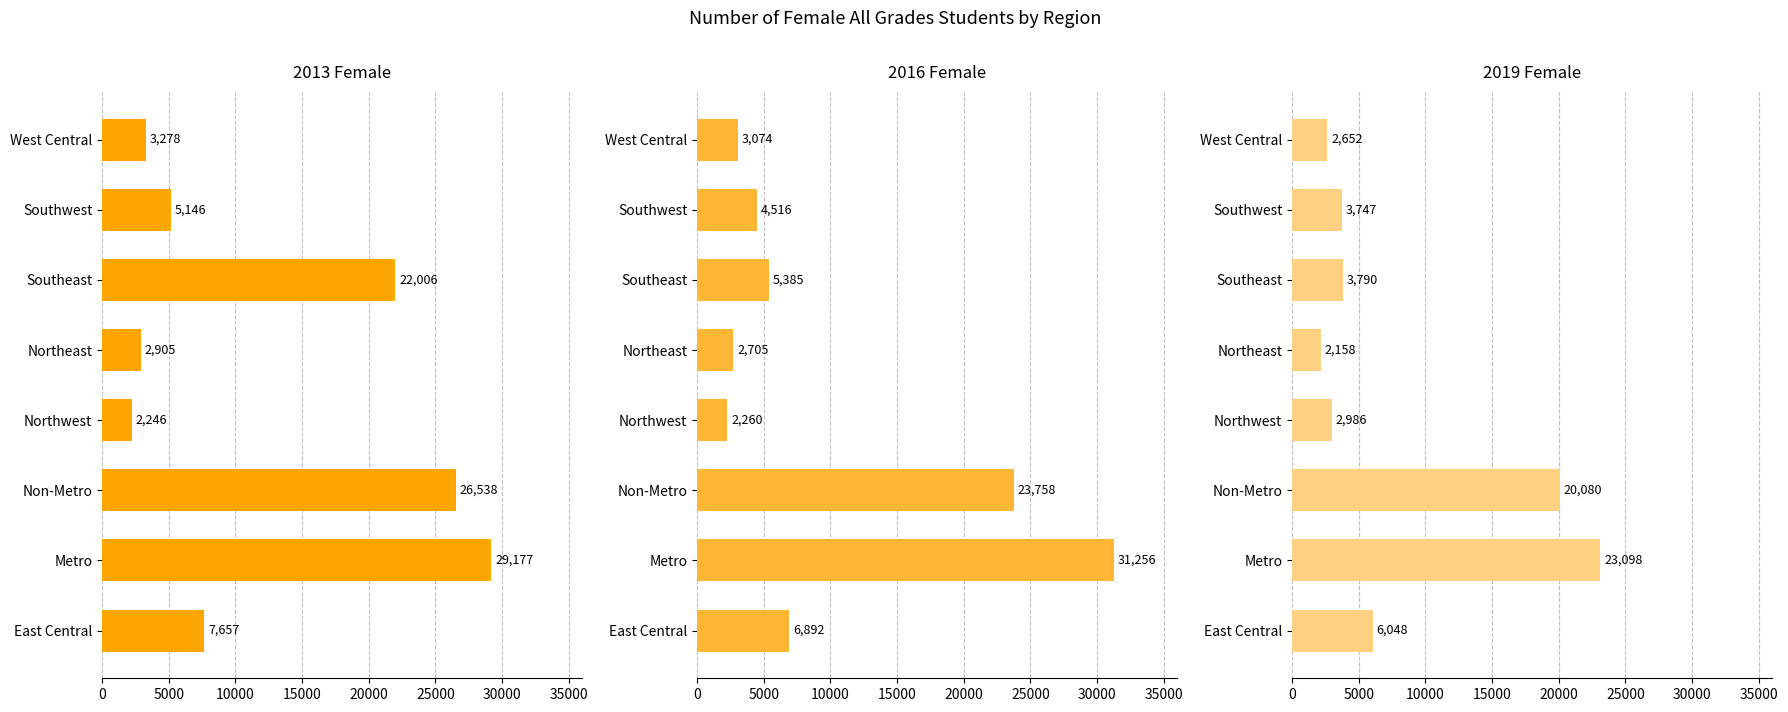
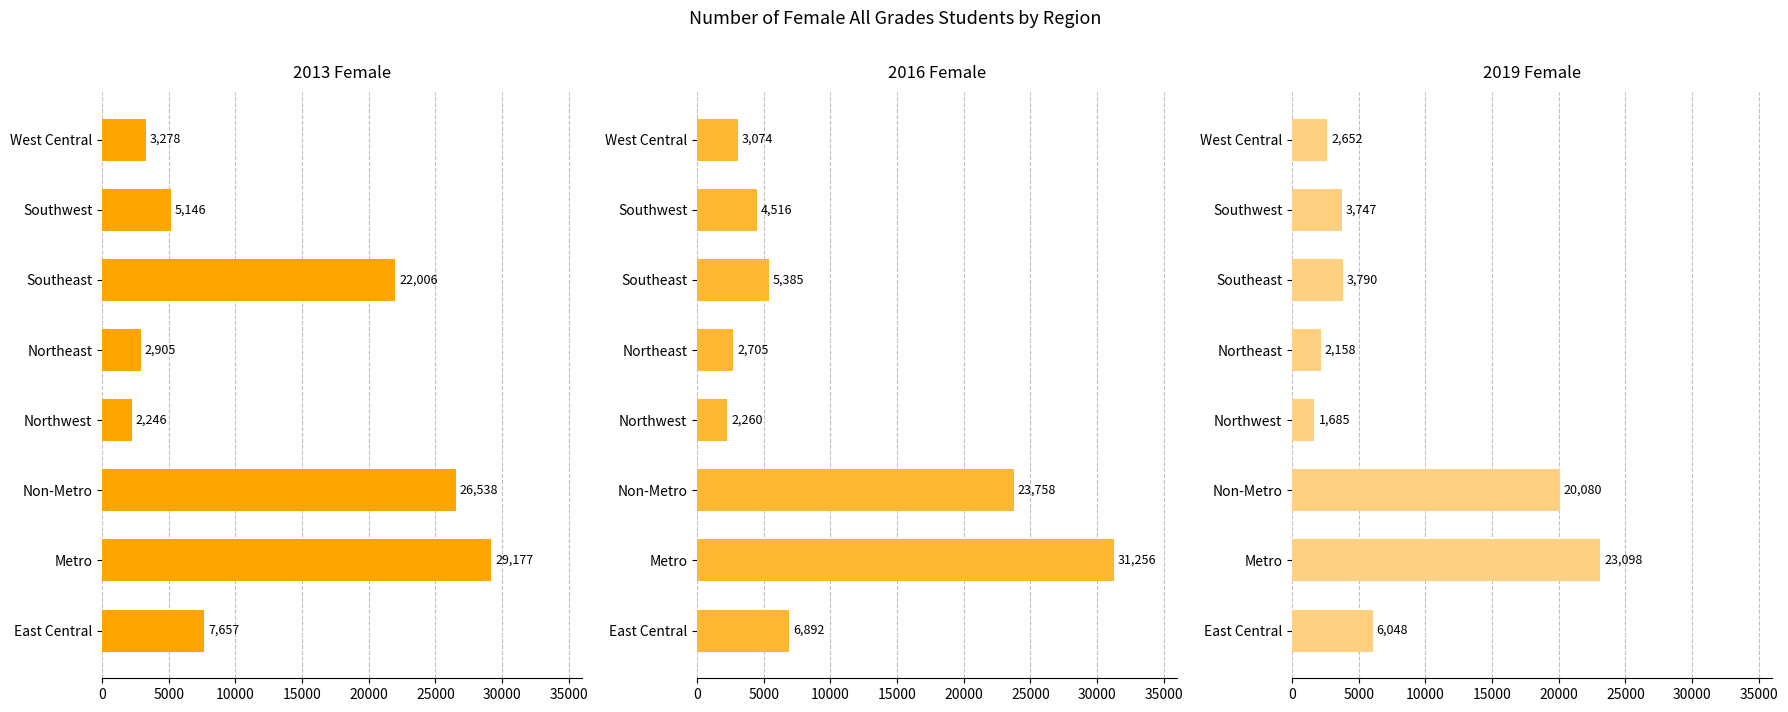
  {
    "2013 Female": {
      "West Central": "3,278",
      "Southwest": "5,146",
      "Southeast": "22,006",
      "Northeast": "2,905",
      "Northwest": "2,246",
      "Non-Metro": "26,538",
      "Metro": "29,177",
      "East Central": "7,657"
    },
    "2016 Female": {
      "West Central": "3,074",
      "Southwest": "4,516",
      "Southeast": "5,385",
      "Northeast": "2,705",
      "Northwest": "2,260",
      "Non-Metro": "23,758",
      "Metro": "31,256",
      "East Central": "6,892"
    },
    "2019 Female": {
      "West Central": "2,652",
      "Southwest": "3,747",
      "Southeast": "3,790",
      "Northeast": "2,158",
-     "Northwest": "2,986",
+     "Northwest": "1,685",
      "Non-Metro": "20,080",
      "Metro": "23,098",
      "East Central": "6,048"
    }
  }
